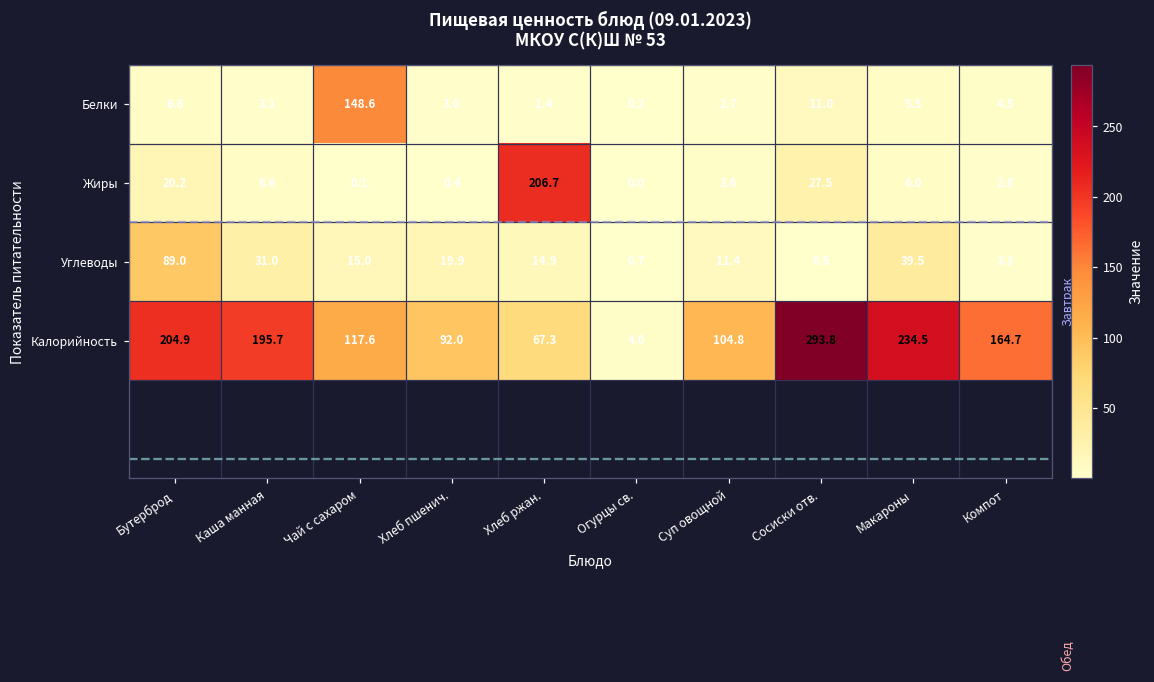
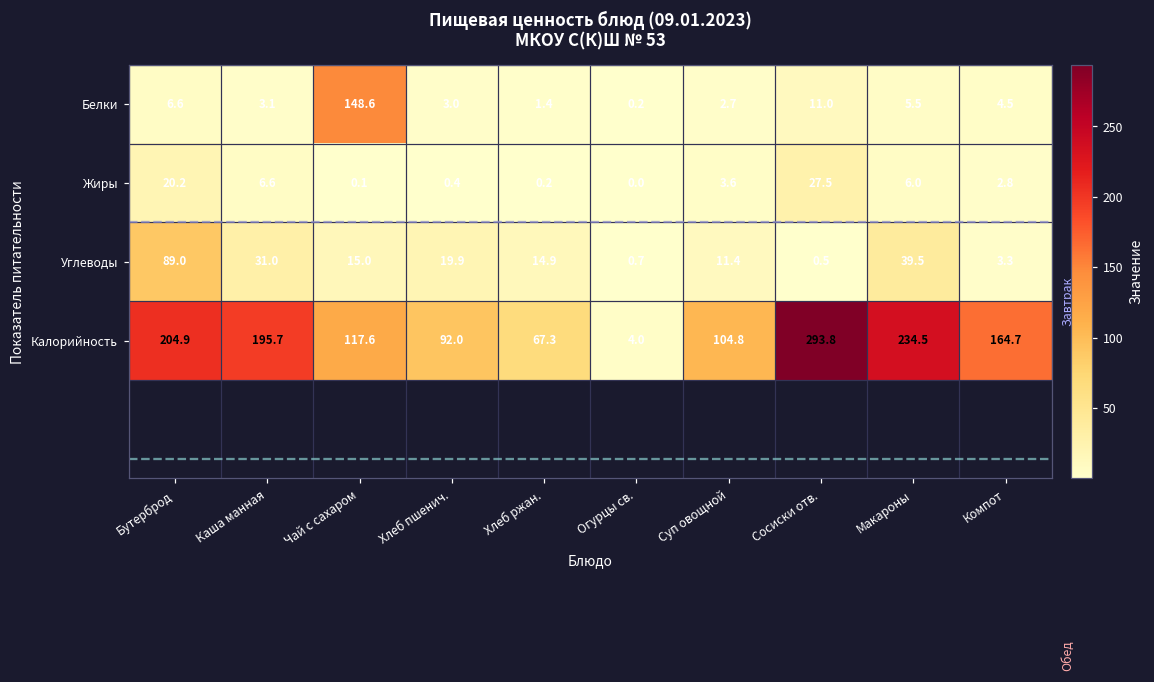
  {
    "Белки": {
      "Бутерброд": 6.6,
      "Каша манная": 3.1,
      "Чай с сахаром": 148.6,
      "Хлеб пшенич.": 3.0,
      "Хлеб ржан.": 1.4,
      "Огурцы св.": 0.2,
      "Суп овощной": 2.7,
      "Сосиски отв.": 11.0,
      "Макароны": 5.5,
      "Компот": 4.5
    },
    "Жиры": {
      "Бутерброд": 20.2,
      "Каша манная": 6.6,
      "Чай с сахаром": 0.1,
      "Хлеб пшенич.": 0.4,
-     "Хлеб ржан.": 206.7,
+     "Хлеб ржан.": 0.2,
      "Огурцы св.": 0.0,
      "Суп овощной": 3.6,
      "Сосиски отв.": 27.5,
      "Макароны": 6.0,
      "Компот": 2.8
    },
    "Углеводы": {
      "Бутерброд": 89.0,
      "Каша манная": 31.0,
      "Чай с сахаром": 15.0,
      "Хлеб пшенич.": 19.9,
      "Хлеб ржан.": 14.9,
      "Огурцы св.": 0.7,
      "Суп овощной": 11.4,
      "Сосиски отв.": 0.5,
      "Макароны": 39.5,
      "Компот": 3.3
    },
    "Калорийность": {
      "Бутерброд": 204.9,
      "Каша манная": 195.7,
      "Чай с сахаром": 117.6,
      "Хлеб пшенич.": 92.0,
      "Хлеб ржан.": 67.3,
      "Огурцы св.": 4.0,
      "Суп овощной": 104.8,
      "Сосиски отв.": 293.8,
      "Макароны": 234.5,
      "Компот": 164.7
    }
  }
